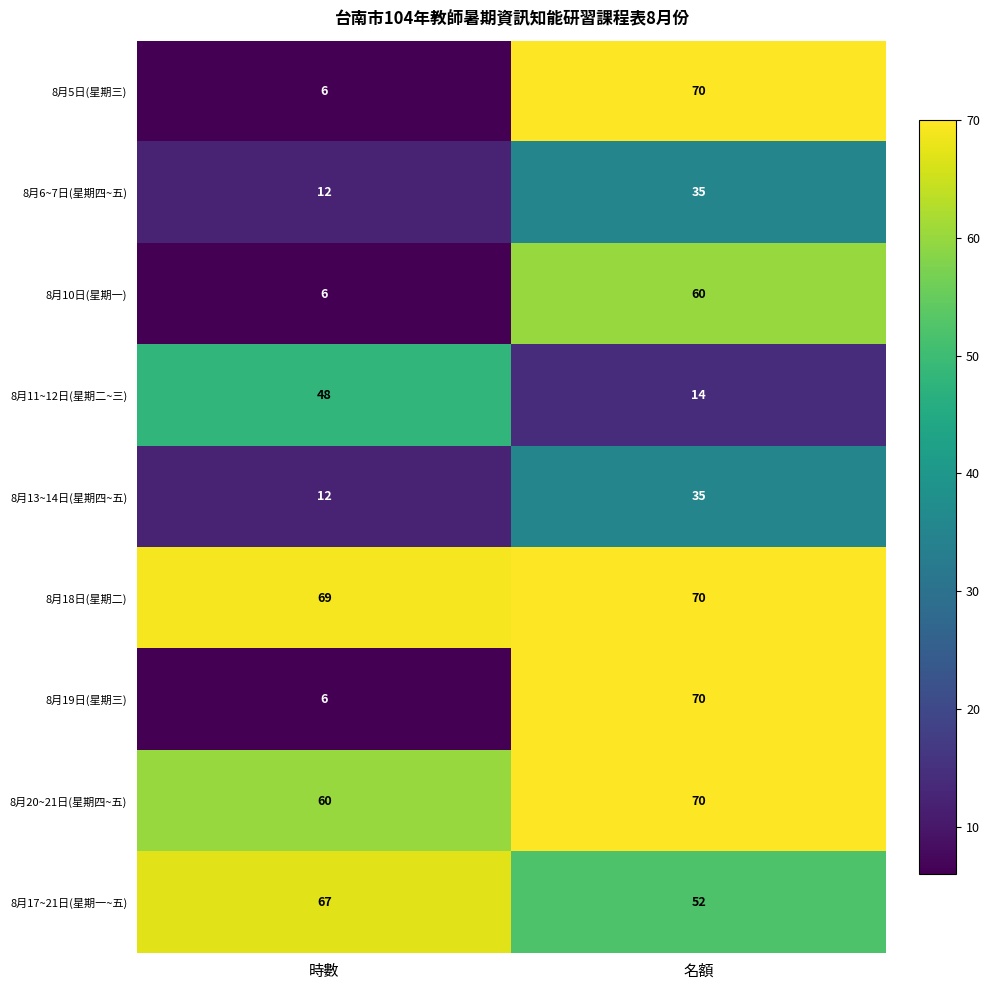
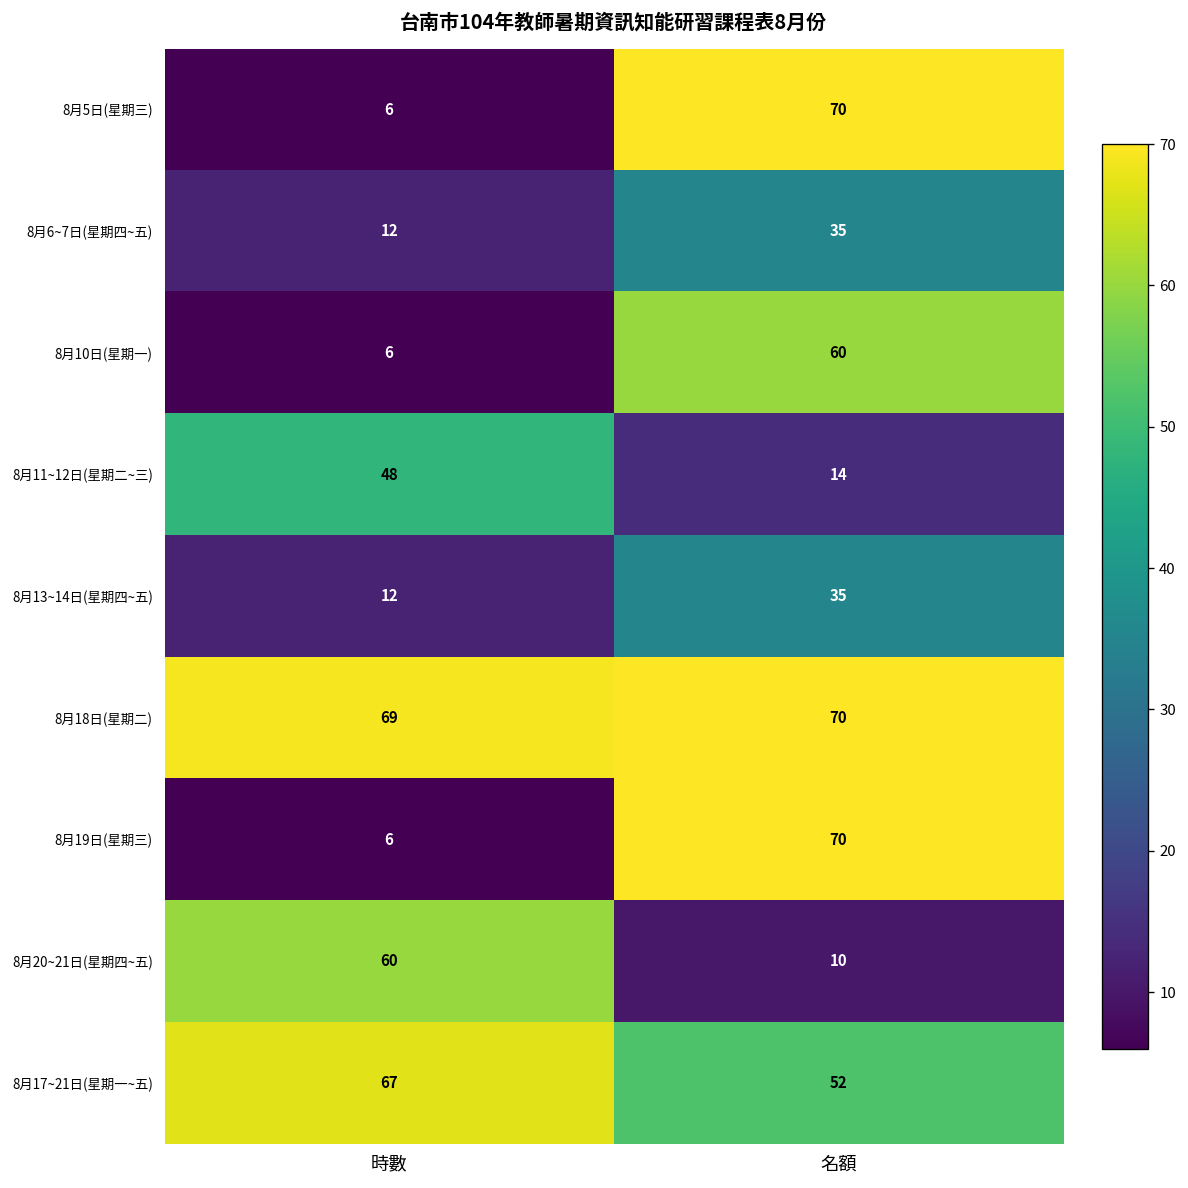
  {
    "8月5日(星期三)": {
      "時數": 6,
      "名額": 70
    },
    "8月6~7日(星期四~五)": {
      "時數": 12,
      "名額": 35
    },
    "8月10日(星期一)": {
      "時數": 6,
      "名額": 60
    },
    "8月11~12日(星期二~三)": {
      "時數": 48,
      "名額": 14
    },
    "8月13~14日(星期四~五)": {
      "時數": 12,
      "名額": 35
    },
    "8月18日(星期二)": {
      "時數": 69,
      "名額": 70
    },
    "8月19日(星期三)": {
      "時數": 6,
      "名額": 70
    },
    "8月20~21日(星期四~五)": {
      "時數": 60,
-     "名額": 70
+     "名額": 10
    },
    "8月17~21日(星期一~五)": {
      "時數": 67,
      "名額": 52
    }
  }
